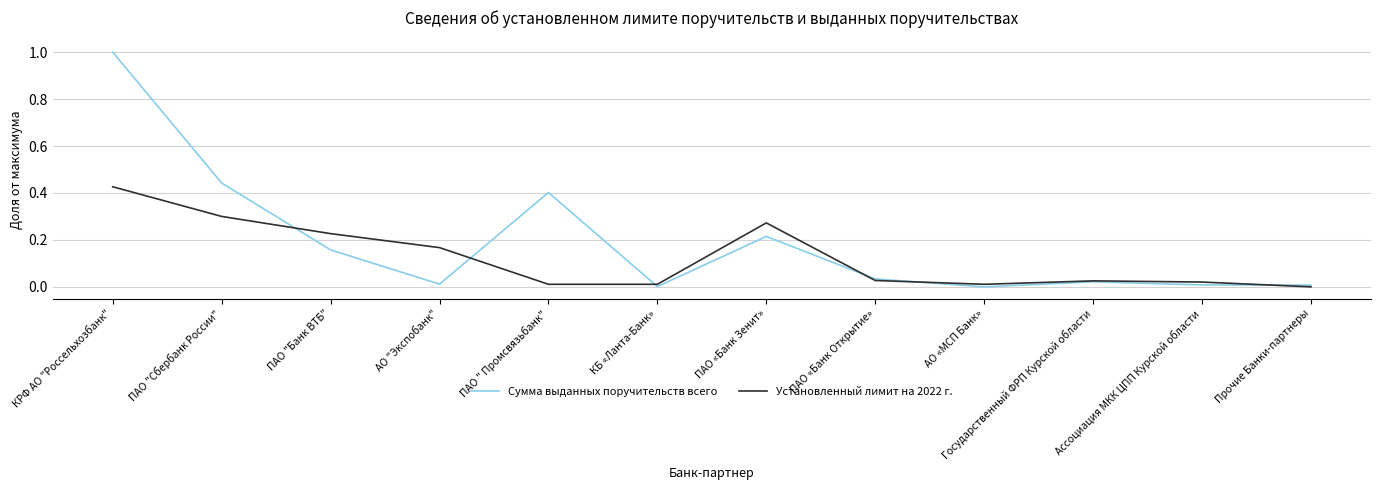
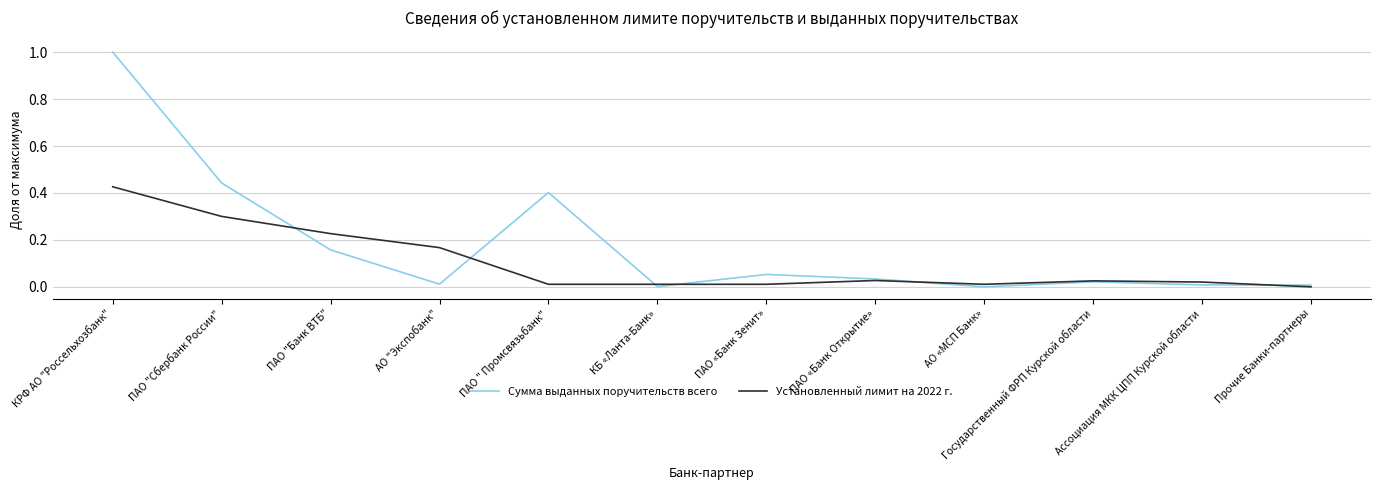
  {
    "Сумма выданных поручительств всего": {
      "КРФ АО \"Россельхозбанк\"": 1.00,
      "ПАО \"Сбербанк России\"": 0.44,
      "ПАО \"Банк ВТБ\"": 0.16,
      "АО \"Экспобанк\"": 0.01,
      "ПАО \" Промсвязьбанк\"": 0.40,
-     "ПАО «Банк Зенит»": 0.21,
+     "ПАО «Банк Зенит»": 0.05,
      "Ассоциация МКК ЦПП Курской области": 0.01
    },
    "Установленный лимит на 2022 г.": {
      "КРФ АО \"Россельхозбанк\"": 0.43,
      "ПАО \"Сбербанк России\"": 0.30,
      "ПАО \"Банк ВТБ\"": 0.23,
      "АО \"Экспобанк\"": 0.17,
      "ПАО \" Промсвязьбанк\"": 0.01,
-     "ПАО «Банк Зенит»": 0.27,
+     "ПАО «Банк Зенит»": 0.01,
      "Ассоциация МКК ЦПП Курской области": 0.02
    }
  }
